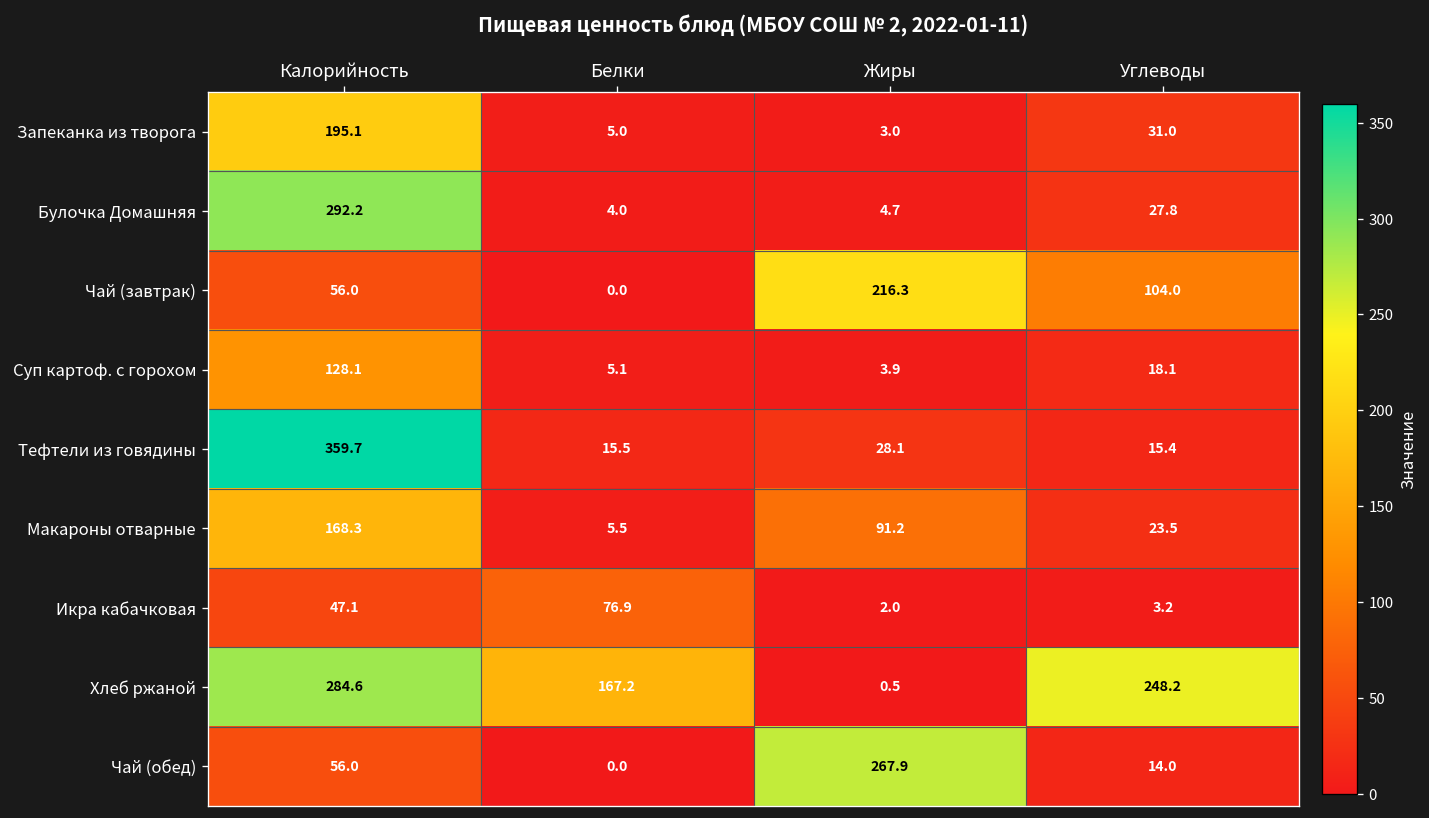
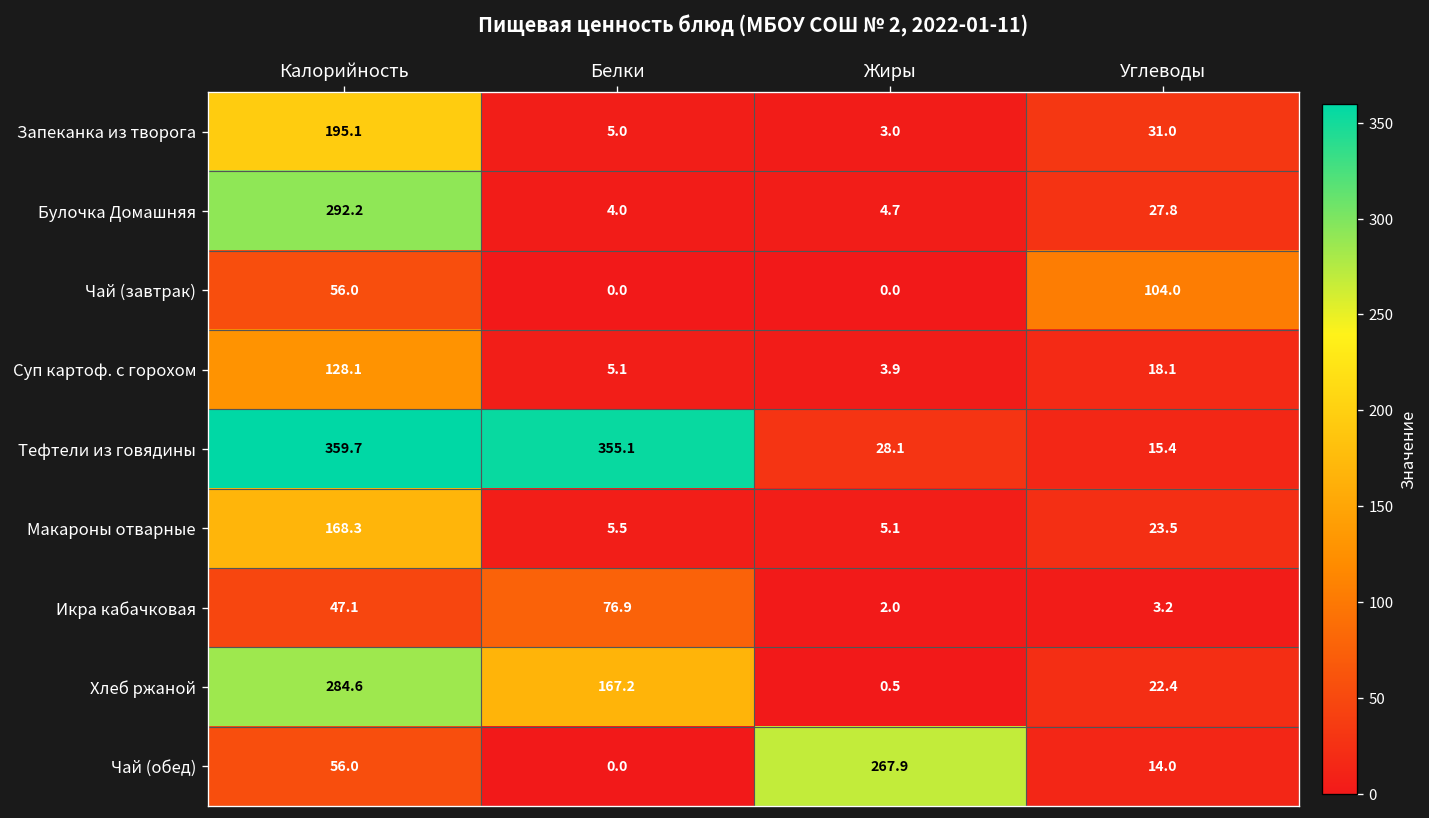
  {
    "Запеканка из творога": {
      "Калорийность": 195.1,
      "Белки": 5.0,
      "Жиры": 3.0,
      "Углеводы": 31.0
    },
    "Булочка Домашняя": {
      "Калорийность": 292.2,
      "Белки": 4.0,
      "Жиры": 4.7,
      "Углеводы": 27.8
    },
    "Чай (завтрак)": {
      "Калорийность": 56.0,
      "Белки": 0.0,
-     "Жиры": 216.3,
+     "Жиры": 0.0,
      "Углеводы": 104.0
    },
    "Суп картоф. с горохом": {
      "Калорийность": 128.1,
      "Белки": 5.1,
      "Жиры": 3.9,
      "Углеводы": 18.1
    },
    "Тефтели из говядины": {
      "Калорийность": 359.7,
-     "Белки": 15.5,
+     "Белки": 355.1,
      "Жиры": 28.1,
      "Углеводы": 15.4
    },
    "Макароны отварные": {
      "Калорийность": 168.3,
      "Белки": 5.5,
-     "Жиры": 91.2,
+     "Жиры": 5.1,
      "Углеводы": 23.5
    },
    "Икра кабачковая": {
      "Калорийность": 47.1,
      "Белки": 76.9,
      "Жиры": 2.0,
      "Углеводы": 3.2
    },
    "Хлеб ржаной": {
      "Калорийность": 284.6,
      "Белки": 167.2,
      "Жиры": 0.5,
-     "Углеводы": 248.2
+     "Углеводы": 22.4
    },
    "Чай (обед)": {
      "Калорийность": 56.0,
      "Белки": 0.0,
      "Жиры": 267.9,
      "Углеводы": 14.0
    }
  }
